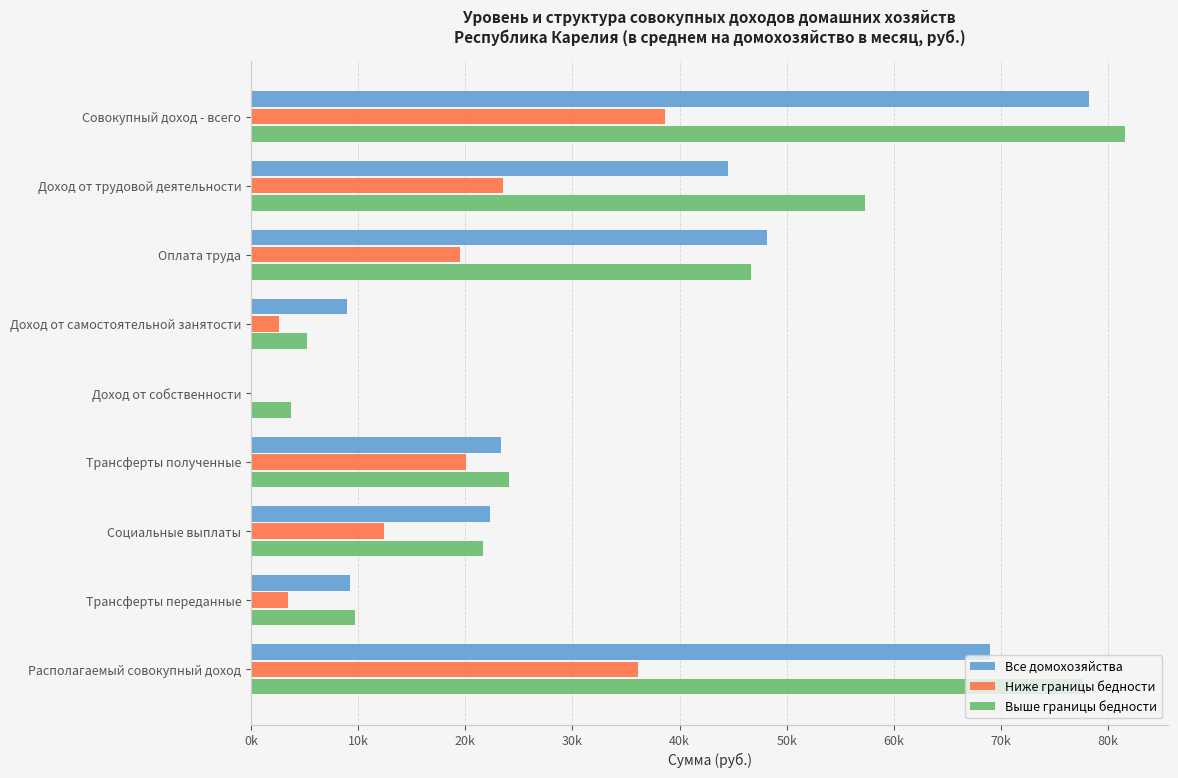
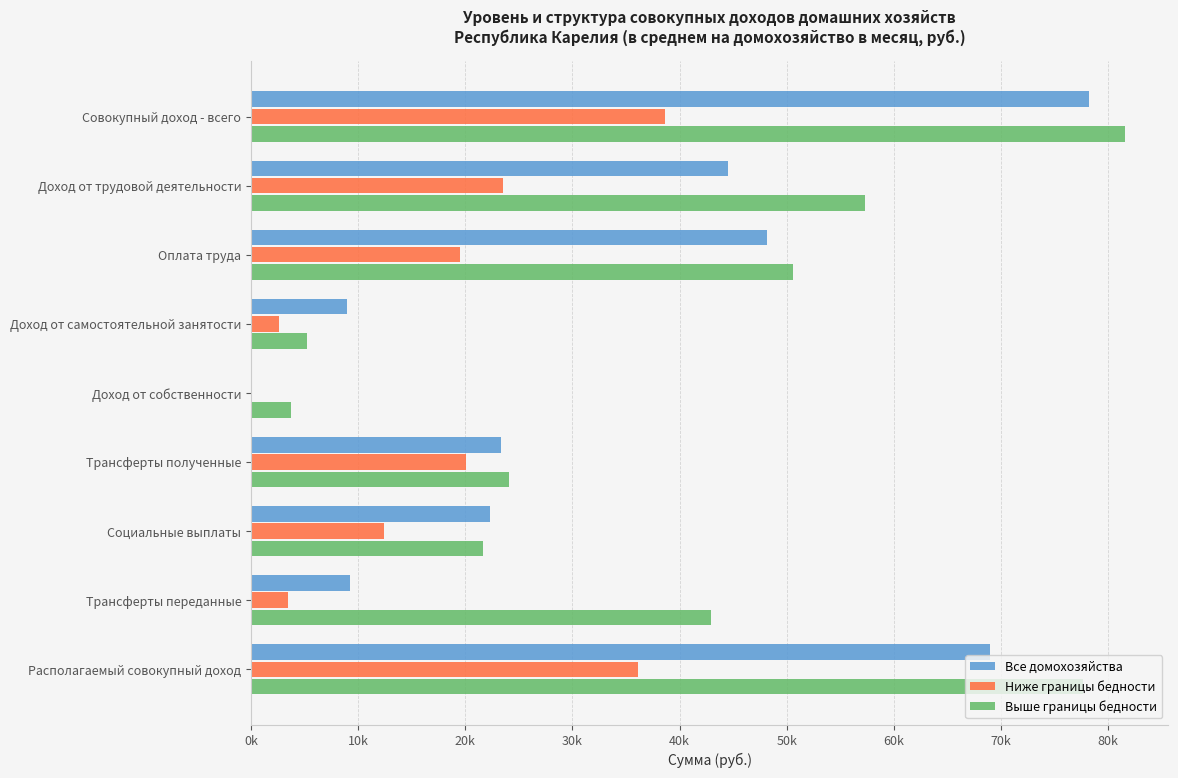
  {
    "Все домохозяйства": {
      "Совокупный доход - всего": 78200,
      "Доход от трудовой деятельности": 44500,
      "Оплата труда": 48200,
      "Доход от самостоятельной занятости": 8900,
      "Трансферты полученные": 23400,
      "Социальные выплаты": 22300,
      "Трансферты переданные": 9200,
      "Располагаемый совокупный доход": 68900
    },
    "Ниже границы бедности": {
      "Совокупный доход - всего": 38700,
      "Доход от трудовой деятельности": 23500,
      "Оплата труда": 19500,
      "Доход от самостоятельной занятости": 2600,
      "Трансферты полученные": 20100,
      "Социальные выплаты": 12500,
      "Трансферты переданные": 3500,
      "Располагаемый совокупный доход": 36100
    },
    "Выше границы бедности": {
      "Совокупный доход - всего": 81500,
      "Доход от трудовой деятельности": 57400,
-     "Оплата труда": 46700,
+     "Оплата труда": 50500,
      "Доход от самостоятельной занятости": 5200,
      "Доход от собственности": 3700,
      "Трансферты полученные": 24100,
      "Социальные выплаты": 21700,
-     "Трансферты переданные": 9700
+     "Трансферты переданные": 43000
    }
  }
